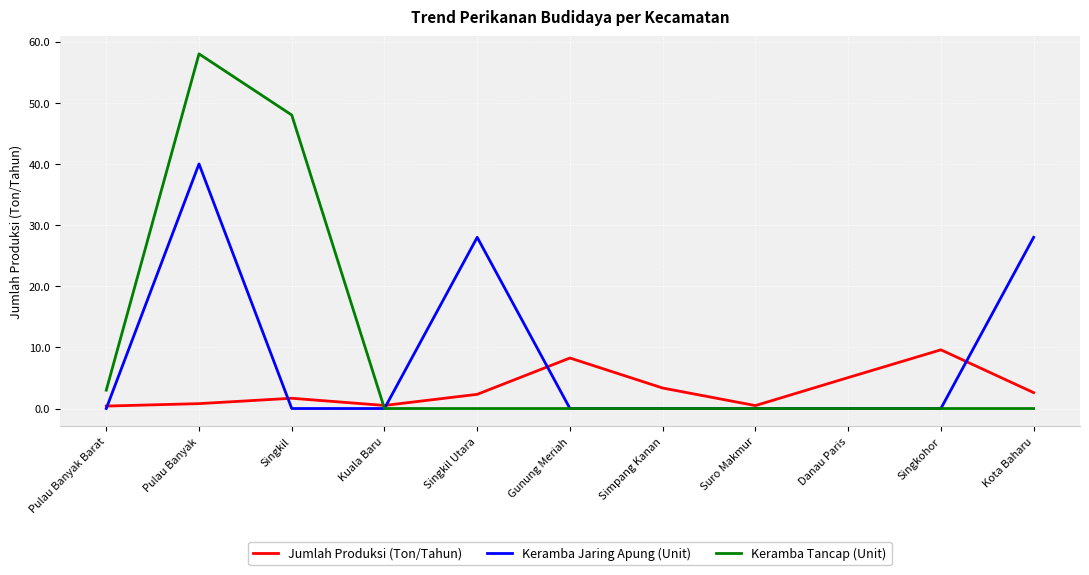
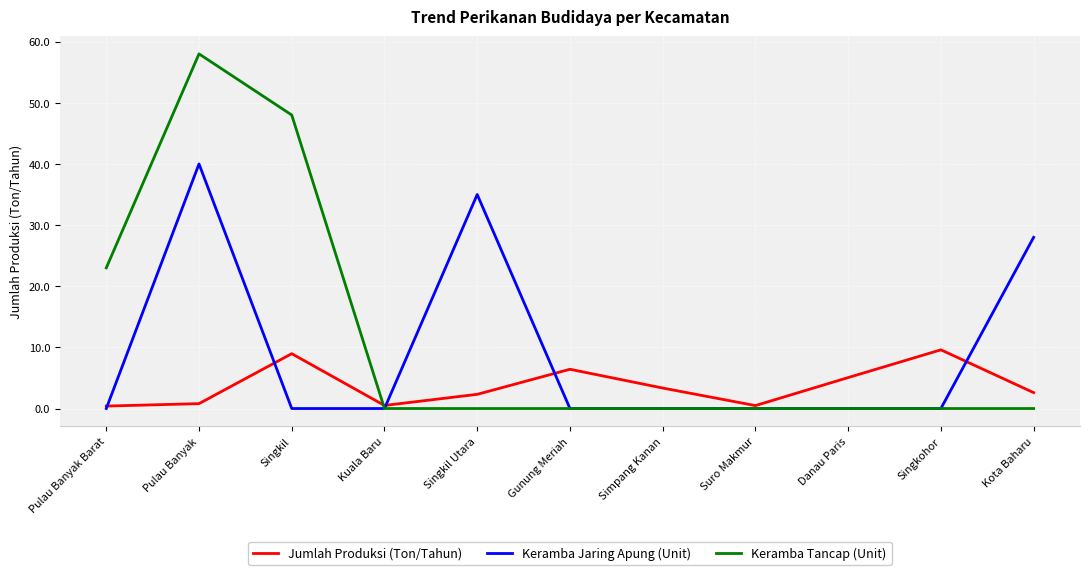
  {
    "Jumlah Produksi (Ton/Tahun)": {
      "Pulau Banyak": 1,
-     "Singkil": 2,
+     "Singkil": 9,
      "Kuala Baru": 1,
      "Singkil Utara": 2,
-     "Gunung Meriah": 8,
+     "Gunung Meriah": 6,
      "Simpang Kanan": 3,
      "Suro Makmur": 0,
      "Danau Paris": 5,
      "Singkohor": 10,
      "Kota Baharu": 3
    },
    "Keramba Jaring Apung (Unit)": {
      "Pulau Banyak": 40,
      "Singkil": 0,
-     "Singkil Utara": 28,
+     "Singkil Utara": 35,
      "Kota Baharu": 28
    },
    "Keramba Tancap (Unit)": {
-     "Pulau Banyak Barat": 3,
+     "Pulau Banyak Barat": 23,
      "Pulau Banyak": 58,
      "Singkil": 48,
      "Singkil Utara": 0,
      "Kota Baharu": 0
    }
  }
